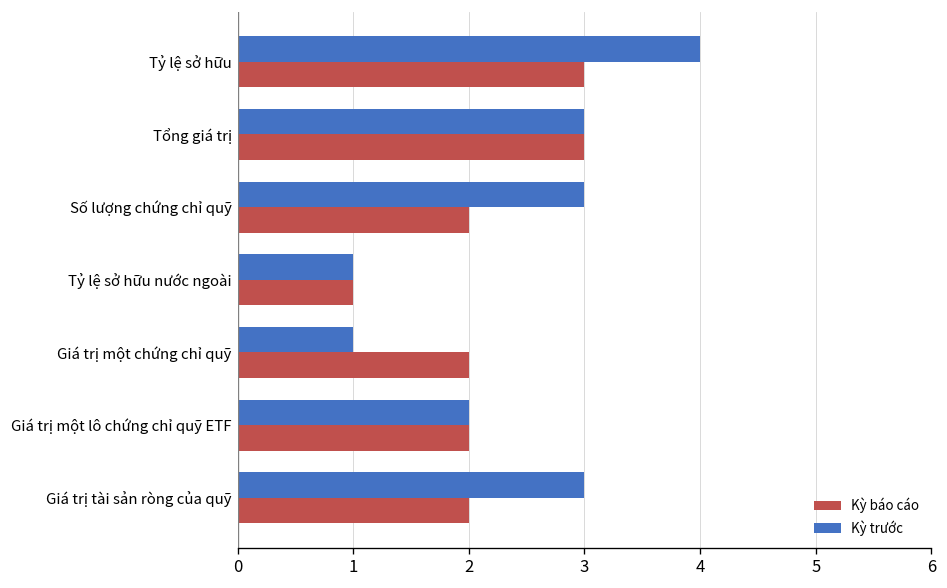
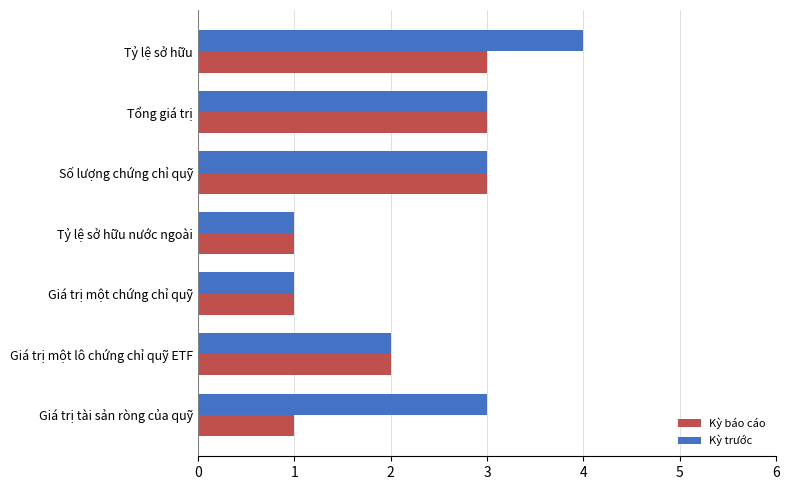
  {
    "Kỳ báo cáo": {
      "Tỷ lệ sở hữu": 3,
      "Tổng giá trị": 3,
-     "Số lượng chứng chỉ quỹ": 2,
+     "Số lượng chứng chỉ quỹ": 3,
      "Tỷ lệ sở hữu nước ngoài": 1,
-     "Giá trị một chứng chỉ quỹ": 2,
+     "Giá trị một chứng chỉ quỹ": 1,
      "Giá trị một lô chứng chỉ quỹ ETF": 2,
-     "Giá trị tài sản ròng của quỹ": 2
+     "Giá trị tài sản ròng của quỹ": 1
    },
    "Kỳ trước": {
      "Tỷ lệ sở hữu": 4,
      "Tổng giá trị": 3,
      "Số lượng chứng chỉ quỹ": 3,
      "Tỷ lệ sở hữu nước ngoài": 1,
      "Giá trị một chứng chỉ quỹ": 1,
      "Giá trị một lô chứng chỉ quỹ ETF": 2,
      "Giá trị tài sản ròng của quỹ": 3
    }
  }
